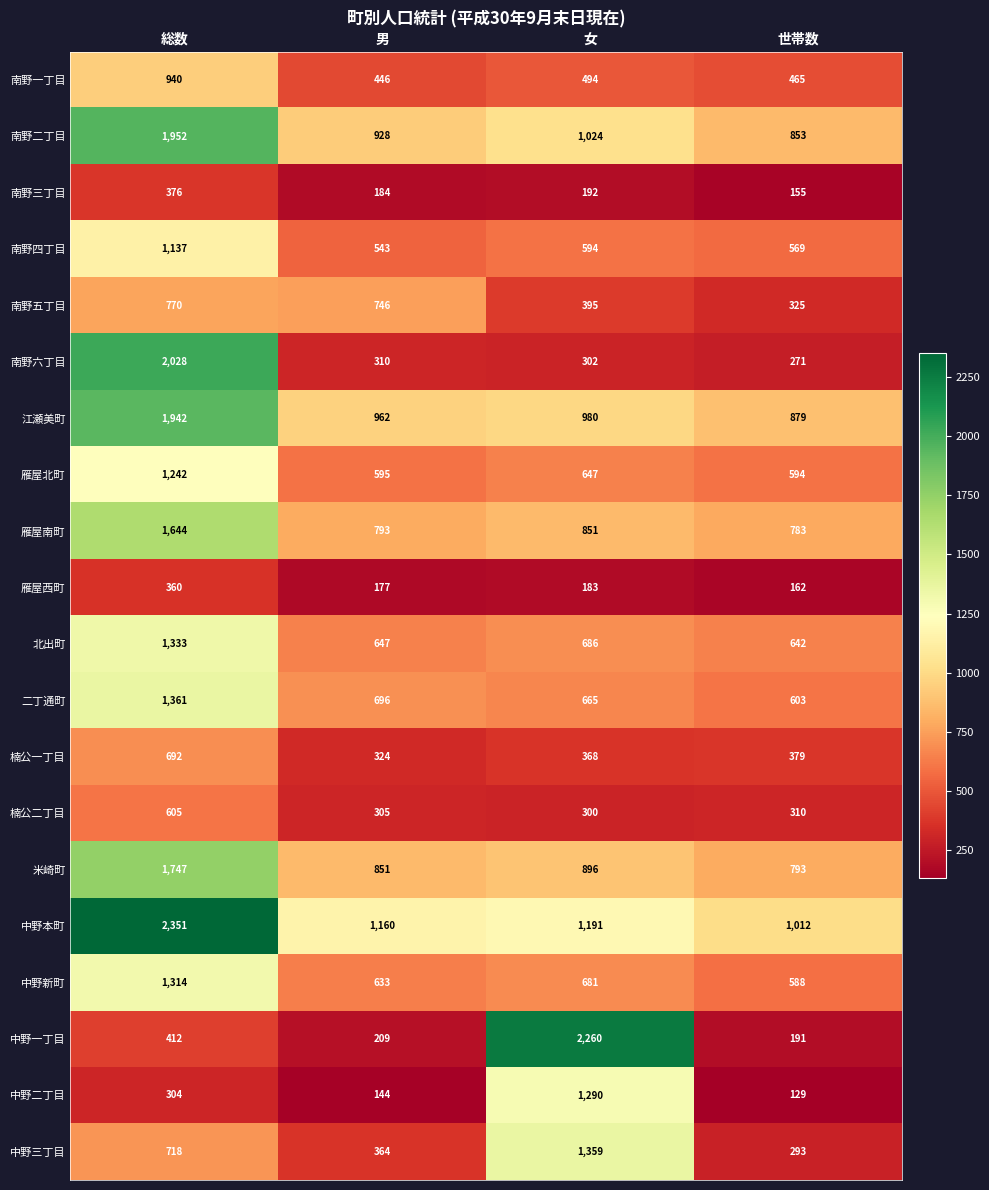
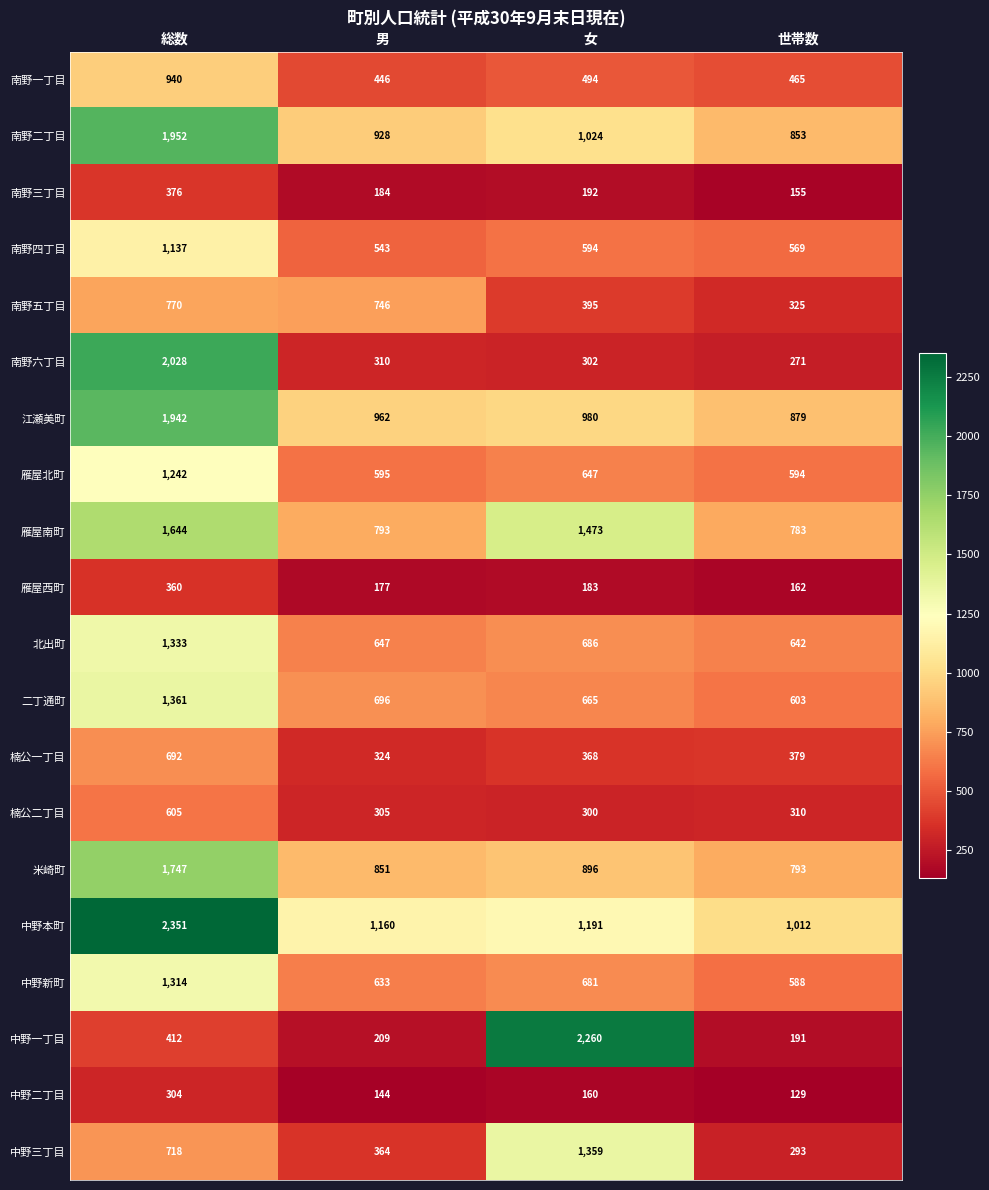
  {
    "南野一丁目": {
      "総数": "940",
      "男": "446",
      "女": "494",
      "世帯数": "465"
    },
    "南野二丁目": {
      "総数": "1,952",
      "男": "928",
      "女": "1,024",
      "世帯数": "853"
    },
    "南野三丁目": {
      "総数": "376",
      "男": "184",
      "女": "192",
      "世帯数": "155"
    },
    "南野四丁目": {
      "総数": "1,137",
      "男": "543",
      "女": "594",
      "世帯数": "569"
    },
    "南野五丁目": {
      "総数": "770",
      "男": "746",
      "女": "395",
      "世帯数": "325"
    },
    "南野六丁目": {
      "総数": "2,028",
      "男": "310",
      "女": "302",
      "世帯数": "271"
    },
    "江瀬美町": {
      "総数": "1,942",
      "男": "962",
      "女": "980",
      "世帯数": "879"
    },
    "雁屋北町": {
      "総数": "1,242",
      "男": "595",
      "女": "647",
      "世帯数": "594"
    },
    "雁屋南町": {
      "総数": "1,644",
      "男": "793",
-     "女": "851",
+     "女": "1,473",
      "世帯数": "783"
    },
    "雁屋西町": {
      "総数": "360",
      "男": "177",
      "女": "183",
      "世帯数": "162"
    },
    "北出町": {
      "総数": "1,333",
      "男": "647",
      "女": "686",
      "世帯数": "642"
    },
    "二丁通町": {
      "総数": "1,361",
      "男": "696",
      "女": "665",
      "世帯数": "603"
    },
    "楠公一丁目": {
      "総数": "692",
      "男": "324",
      "女": "368",
      "世帯数": "379"
    },
    "楠公二丁目": {
      "総数": "605",
      "男": "305",
      "女": "300",
      "世帯数": "310"
    },
    "米崎町": {
      "総数": "1,747",
      "男": "851",
      "女": "896",
      "世帯数": "793"
    },
    "中野本町": {
      "総数": "2,351",
      "男": "1,160",
      "女": "1,191",
      "世帯数": "1,012"
    },
    "中野新町": {
      "総数": "1,314",
      "男": "633",
      "女": "681",
      "世帯数": "588"
    },
    "中野一丁目": {
      "総数": "412",
      "男": "209",
      "女": "2,260",
      "世帯数": "191"
    },
    "中野二丁目": {
      "総数": "304",
      "男": "144",
-     "女": "1,290",
+     "女": "160",
      "世帯数": "129"
    },
    "中野三丁目": {
      "総数": "718",
      "男": "364",
      "女": "1,359",
      "世帯数": "293"
    }
  }
